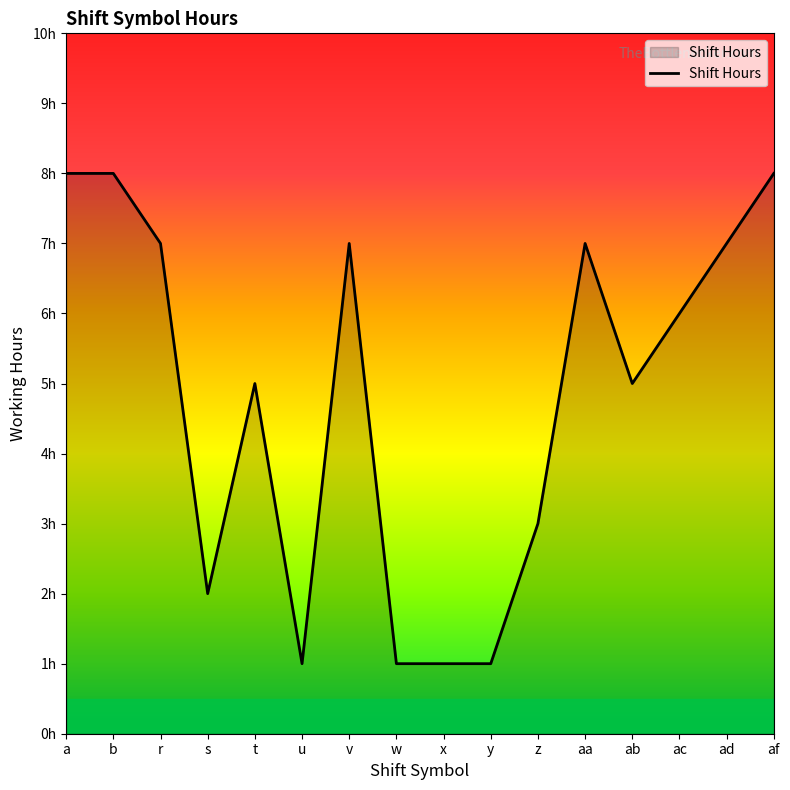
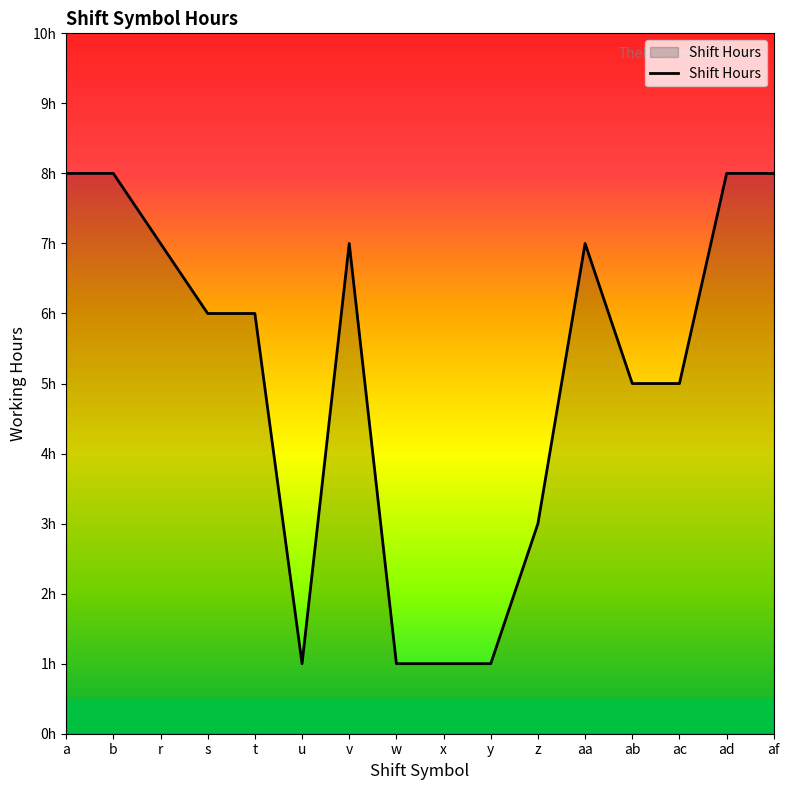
  {
    "a": "8h",
    "b": "8h",
    "r": "7h",
-   "s": "2h",
-   "t": "5h",
+   "s": "6h",
+   "t": "6h",
    "u": "1h",
    "v": "7h",
    "w": "1h",
    "x": "1h",
    "y": "1h",
    "z": "3h",
    "aa": "7h",
    "ab": "5h",
-   "ac": "6h",
-   "ad": "7h",
+   "ac": "5h",
+   "ad": "8h",
    "af": "8h"
  }
